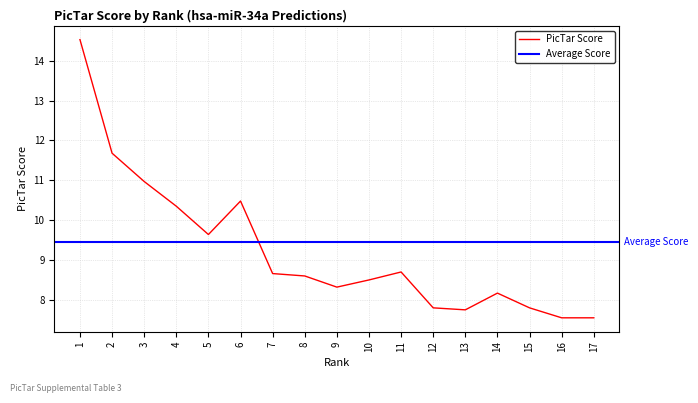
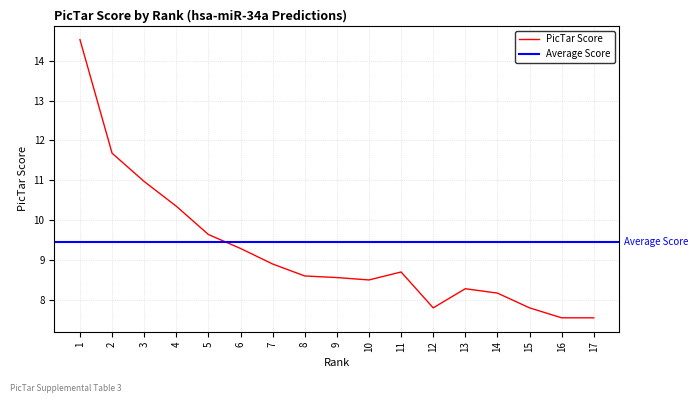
  {
    "1": 14.5,
    "2": 11.7,
    "3": 11.0,
    "4": 10.4,
    "5": 9.6,
-   "6": 10.5,
-   "7": 8.7,
+   "6": 9.3,
+   "7": 8.9,
    "8": 8.6,
-   "9": 8.3,
+   "9": 8.6,
    "10": 8.5,
    "11": 8.7,
    "12": 7.8,
-   "13": 7.8,
+   "13": 8.3,
    "14": 8.2,
    "15": 7.8,
    "16": 7.6,
    "17": 7.6
  }
